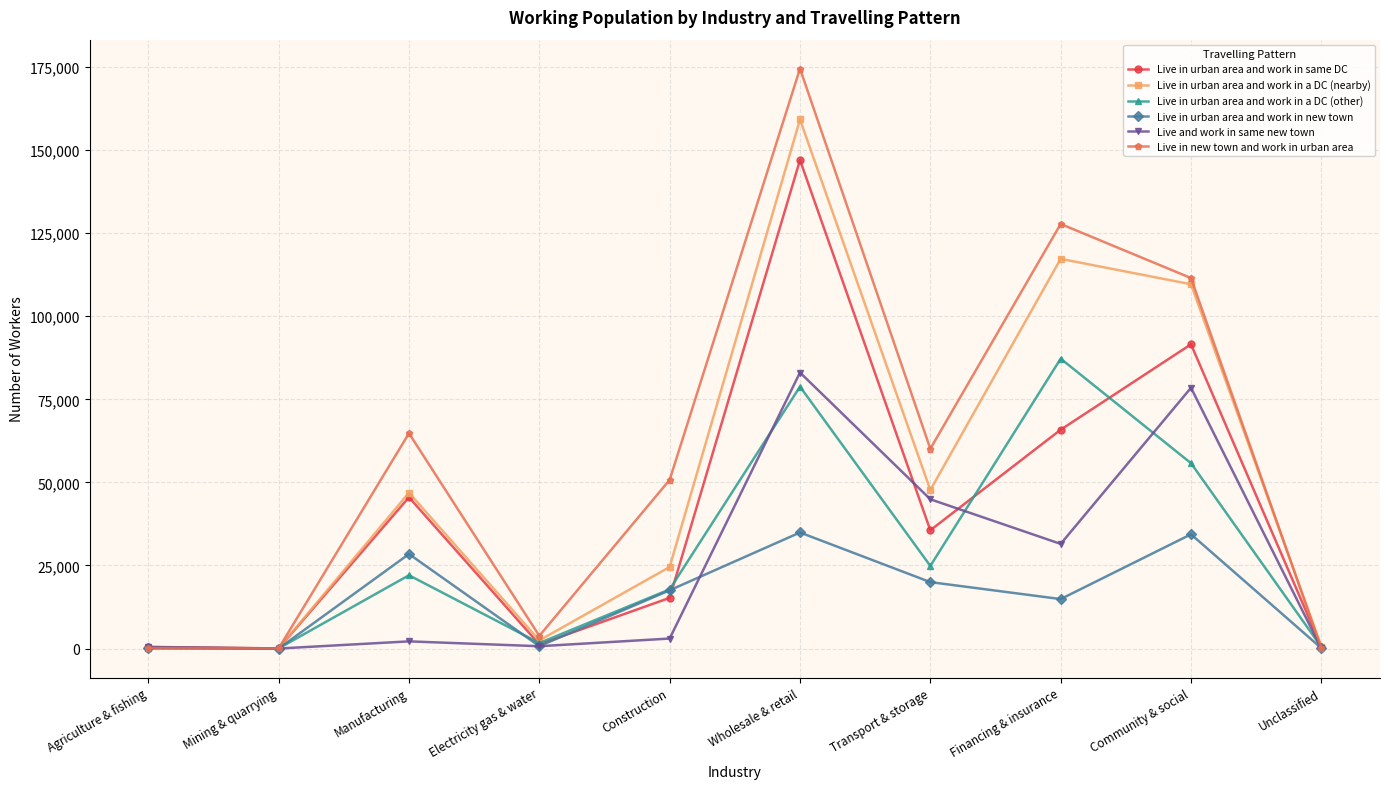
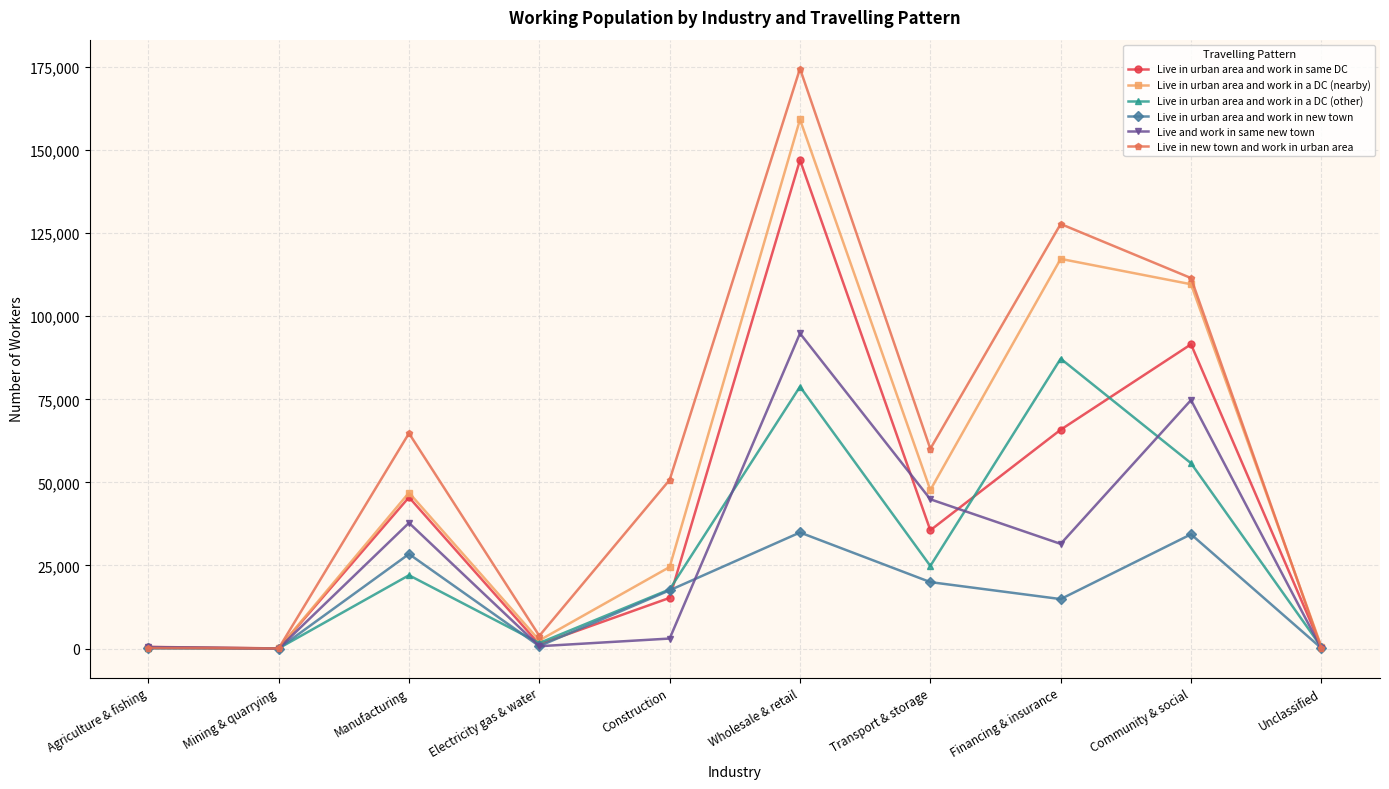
  {
    "Live and work in same new town": {
-     "Manufacturing": "2,000",
+     "Manufacturing": "38,000",
      "Construction": "3,000",
-     "Wholesale & retail": "83,000",
+     "Wholesale & retail": "95,000",
      "Transport & storage": "45,000",
      "Financing & insurance": "31,000",
-     "Community & social": "78,000"
+     "Community & social": "75,000"
    }
  }
